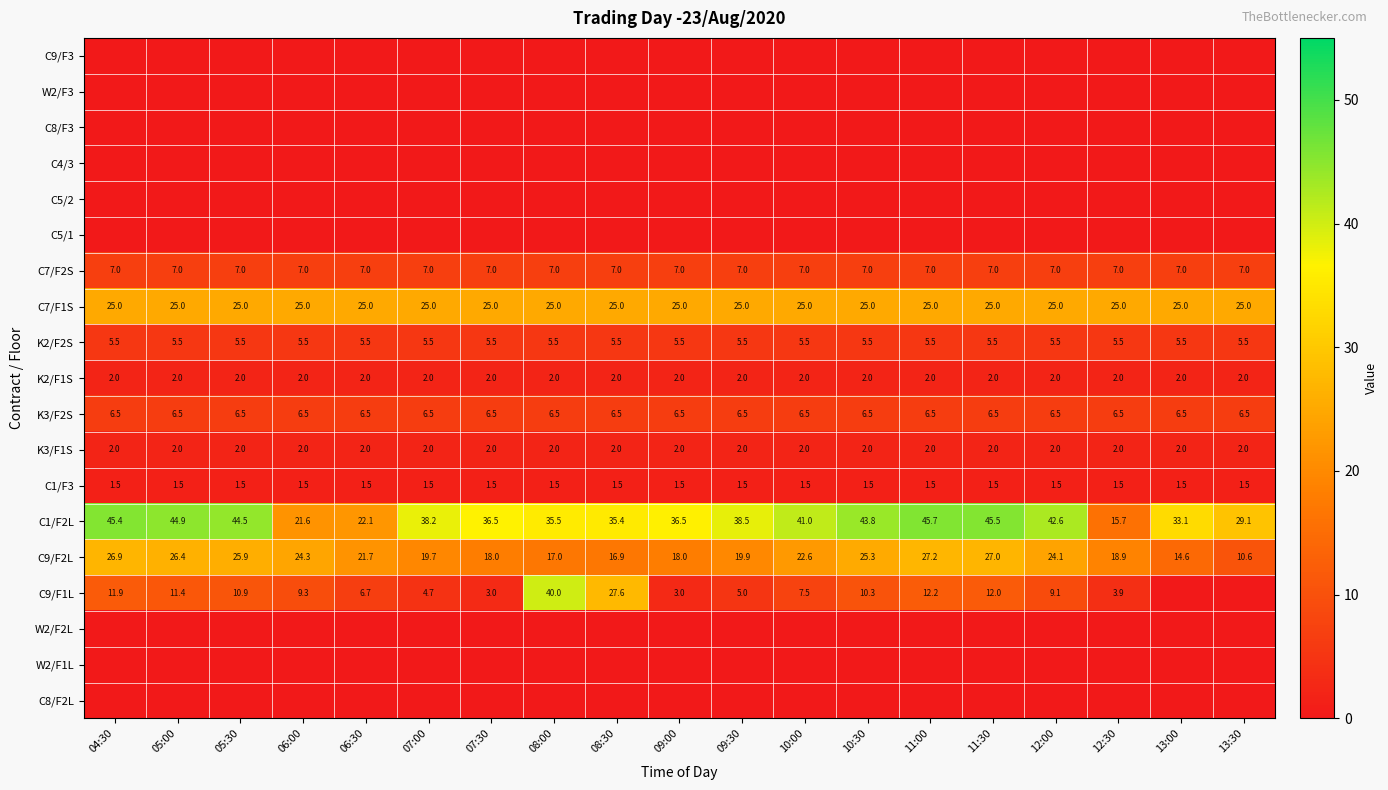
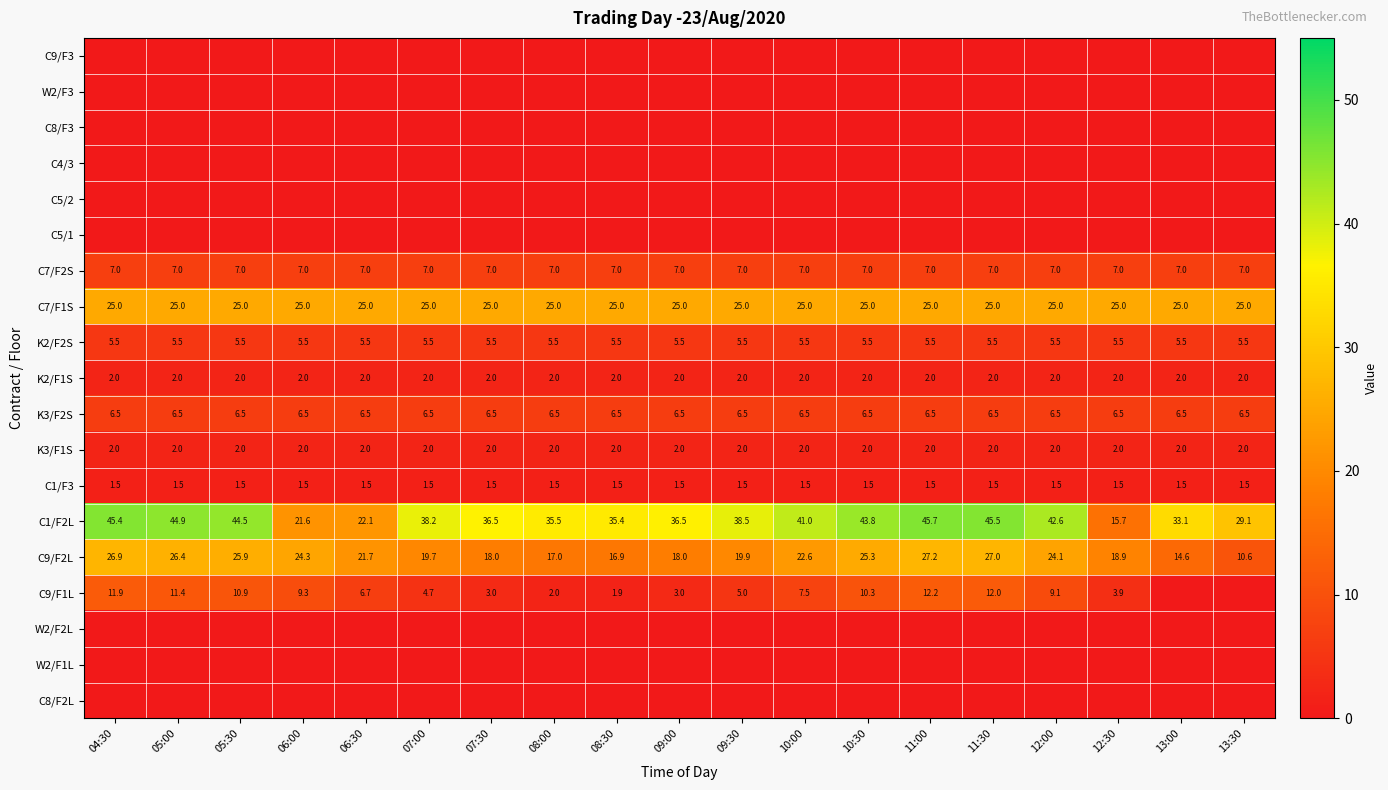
  {
    "C7/F2S": {
      "04:30": 7.0,
      "05:00": 7.0,
      "05:30": 7.0,
      "06:00": 7.0,
      "06:30": 7.0,
      "07:00": 7.0,
      "07:30": 7.0,
      "08:00": 7.0,
      "08:30": 7.0,
      "09:00": 7.0,
      "09:30": 7.0,
      "10:00": 7.0,
      "10:30": 7.0,
      "11:00": 7.0,
      "11:30": 7.0,
      "12:00": 7.0,
      "12:30": 7.0,
      "13:00": 7.0,
      "13:30": 7.0
    },
    "C7/F1S": {
      "04:30": 25.0,
      "05:00": 25.0,
      "05:30": 25.0,
      "06:00": 25.0,
      "06:30": 25.0,
      "07:00": 25.0,
      "07:30": 25.0,
      "08:00": 25.0,
      "08:30": 25.0,
      "09:00": 25.0,
      "09:30": 25.0,
      "10:00": 25.0,
      "10:30": 25.0,
      "11:00": 25.0,
      "11:30": 25.0,
      "12:00": 25.0,
      "12:30": 25.0,
      "13:00": 25.0,
      "13:30": 25.0
    },
    "K2/F2S": {
      "04:30": 5.5,
      "05:00": 5.5,
      "05:30": 5.5,
      "06:00": 5.5,
      "06:30": 5.5,
      "07:00": 5.5,
      "07:30": 5.5,
      "08:00": 5.5,
      "08:30": 5.5,
      "09:00": 5.5,
      "09:30": 5.5,
      "10:00": 5.5,
      "10:30": 5.5,
      "11:00": 5.5,
      "11:30": 5.5,
      "12:00": 5.5,
      "12:30": 5.5,
      "13:00": 5.5,
      "13:30": 5.5
    },
    "K2/F1S": {
      "04:30": 2.0,
      "05:00": 2.0,
      "05:30": 2.0,
      "06:00": 2.0,
      "06:30": 2.0,
      "07:00": 2.0,
      "07:30": 2.0,
      "08:00": 2.0,
      "08:30": 2.0,
      "09:00": 2.0,
      "09:30": 2.0,
      "10:00": 2.0,
      "10:30": 2.0,
      "11:00": 2.0,
      "11:30": 2.0,
      "12:00": 2.0,
      "12:30": 2.0,
      "13:00": 2.0,
      "13:30": 2.0
    },
    "K3/F2S": {
      "04:30": 6.5,
      "05:00": 6.5,
      "05:30": 6.5,
      "06:00": 6.5,
      "06:30": 6.5,
      "07:00": 6.5,
      "07:30": 6.5,
      "08:00": 6.5,
      "08:30": 6.5,
      "09:00": 6.5,
      "09:30": 6.5,
      "10:00": 6.5,
      "10:30": 6.5,
      "11:00": 6.5,
      "11:30": 6.5,
      "12:00": 6.5,
      "12:30": 6.5,
      "13:00": 6.5,
      "13:30": 6.5
    },
    "K3/F1S": {
      "04:30": 2.0,
      "05:00": 2.0,
      "05:30": 2.0,
      "06:00": 2.0,
      "06:30": 2.0,
      "07:00": 2.0,
      "07:30": 2.0,
      "08:00": 2.0,
      "08:30": 2.0,
      "09:00": 2.0,
      "09:30": 2.0,
      "10:00": 2.0,
      "10:30": 2.0,
      "11:00": 2.0,
      "11:30": 2.0,
      "12:00": 2.0,
      "12:30": 2.0,
      "13:00": 2.0,
      "13:30": 2.0
    },
    "C1/F3": {
      "04:30": 1.5,
      "05:00": 1.5,
      "05:30": 1.5,
      "06:00": 1.5,
      "06:30": 1.5,
      "07:00": 1.5,
      "07:30": 1.5,
      "08:00": 1.5,
      "08:30": 1.5,
      "09:00": 1.5,
      "09:30": 1.5,
      "10:00": 1.5,
      "10:30": 1.5,
      "11:00": 1.5,
      "11:30": 1.5,
      "12:00": 1.5,
      "12:30": 1.5,
      "13:00": 1.5,
      "13:30": 1.5
    },
    "C1/F2L": {
      "04:30": 45.4,
      "05:00": 44.9,
      "05:30": 44.5,
      "06:00": 21.6,
      "06:30": 22.1,
      "07:00": 38.2,
      "07:30": 36.5,
      "08:00": 35.5,
      "08:30": 35.4,
      "09:00": 36.5,
      "09:30": 38.5,
      "10:00": 41.0,
      "10:30": 43.8,
      "11:00": 45.7,
      "11:30": 45.5,
      "12:00": 42.6,
      "12:30": 15.7,
      "13:00": 33.1,
      "13:30": 29.1
    },
    "C9/F2L": {
      "04:30": 26.9,
      "05:00": 26.4,
      "05:30": 25.9,
      "06:00": 24.3,
      "06:30": 21.7,
      "07:00": 19.7,
      "07:30": 18.0,
      "08:00": 17.0,
      "08:30": 16.9,
      "09:00": 18.0,
      "09:30": 19.9,
      "10:00": 22.6,
      "10:30": 25.3,
      "11:00": 27.2,
      "11:30": 27.0,
      "12:00": 24.1,
      "12:30": 18.9,
      "13:00": 14.6,
      "13:30": 10.6
    },
    "C9/F1L": {
      "04:30": 11.9,
      "05:00": 11.4,
      "05:30": 10.9,
      "06:00": 9.3,
      "06:30": 6.7,
      "07:00": 4.7,
      "07:30": 3.0,
-     "08:00": 40.0,
-     "08:30": 27.6,
+     "08:00": 2.0,
+     "08:30": 1.9,
      "09:00": 3.0,
      "09:30": 5.0,
      "10:00": 7.5,
      "10:30": 10.3,
      "11:00": 12.2,
      "11:30": 12.0,
      "12:00": 9.1,
      "12:30": 3.9
    }
  }
